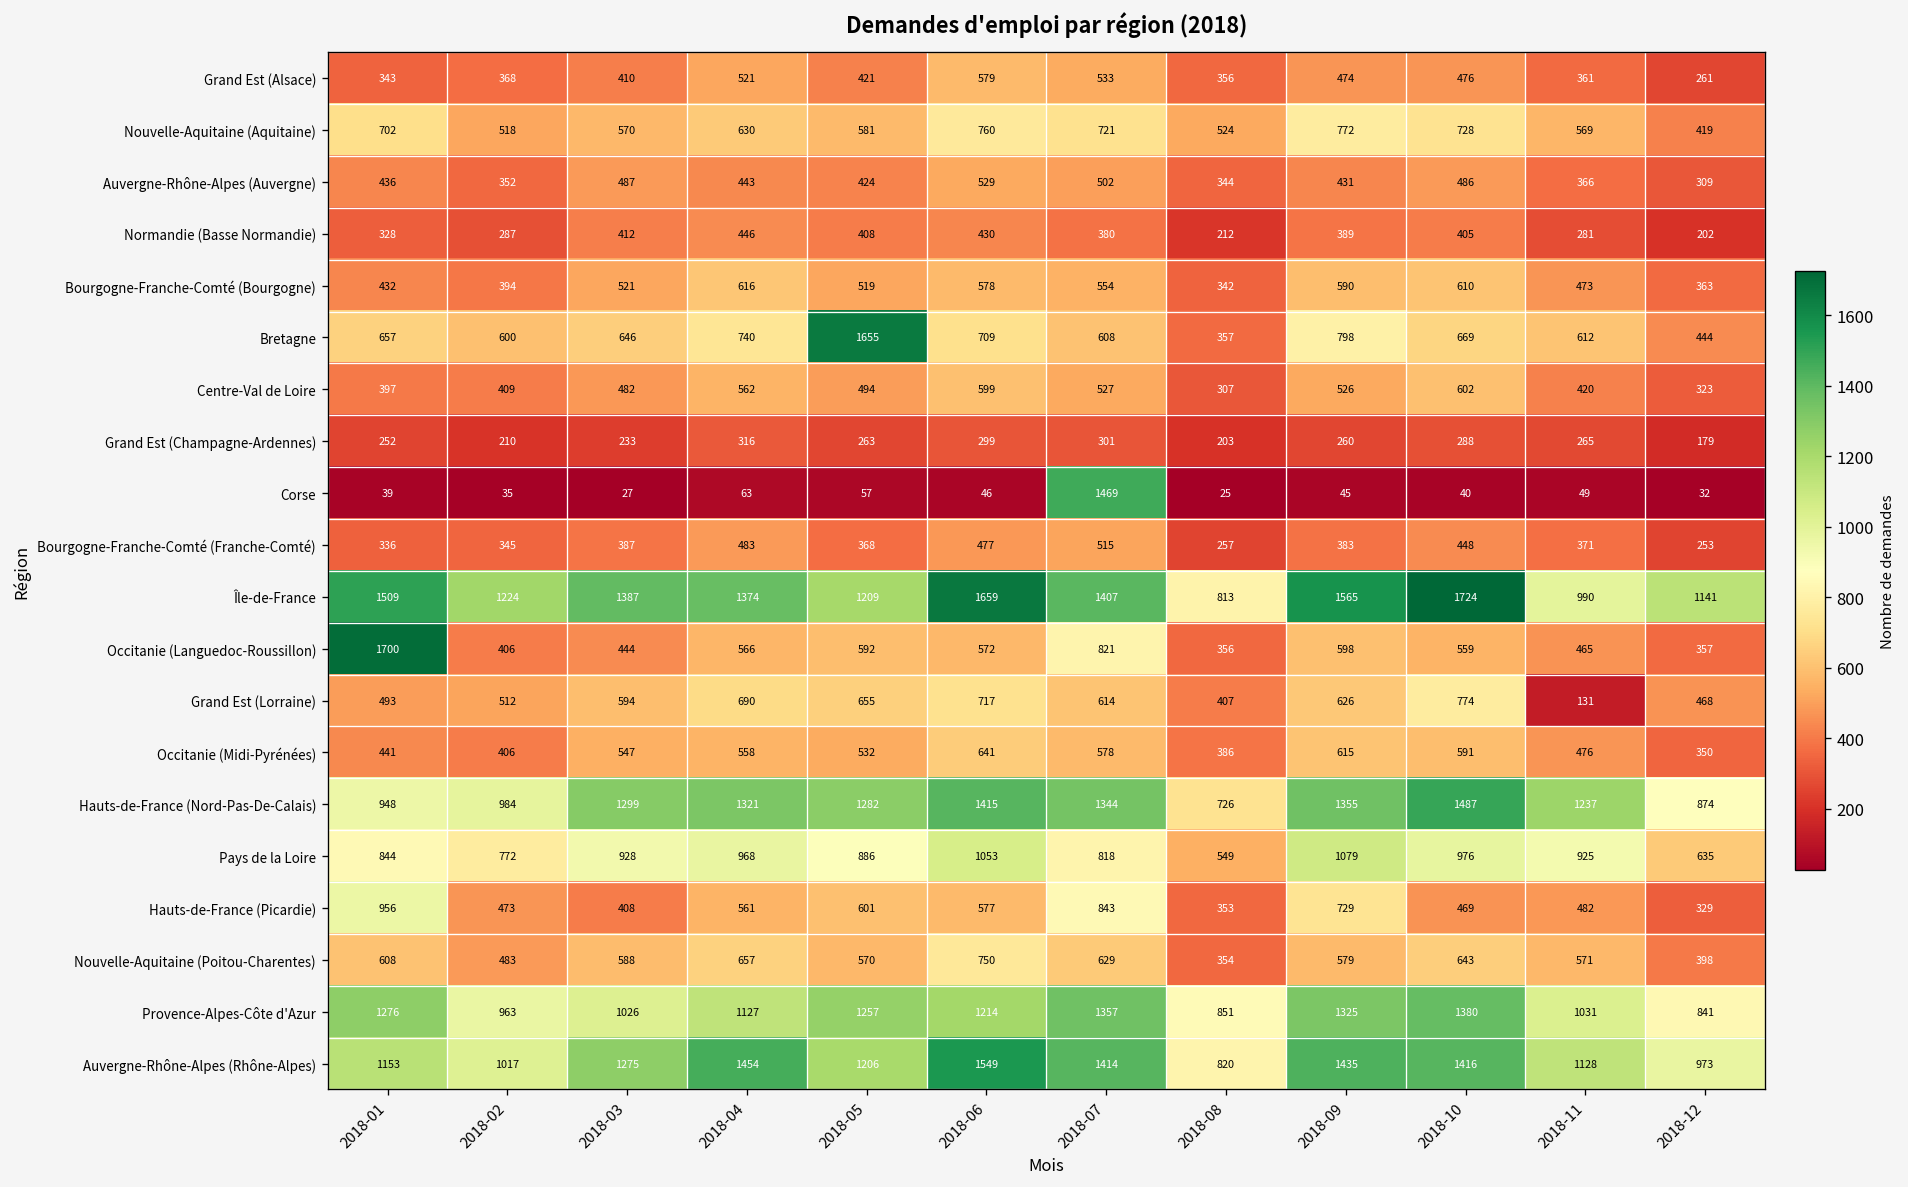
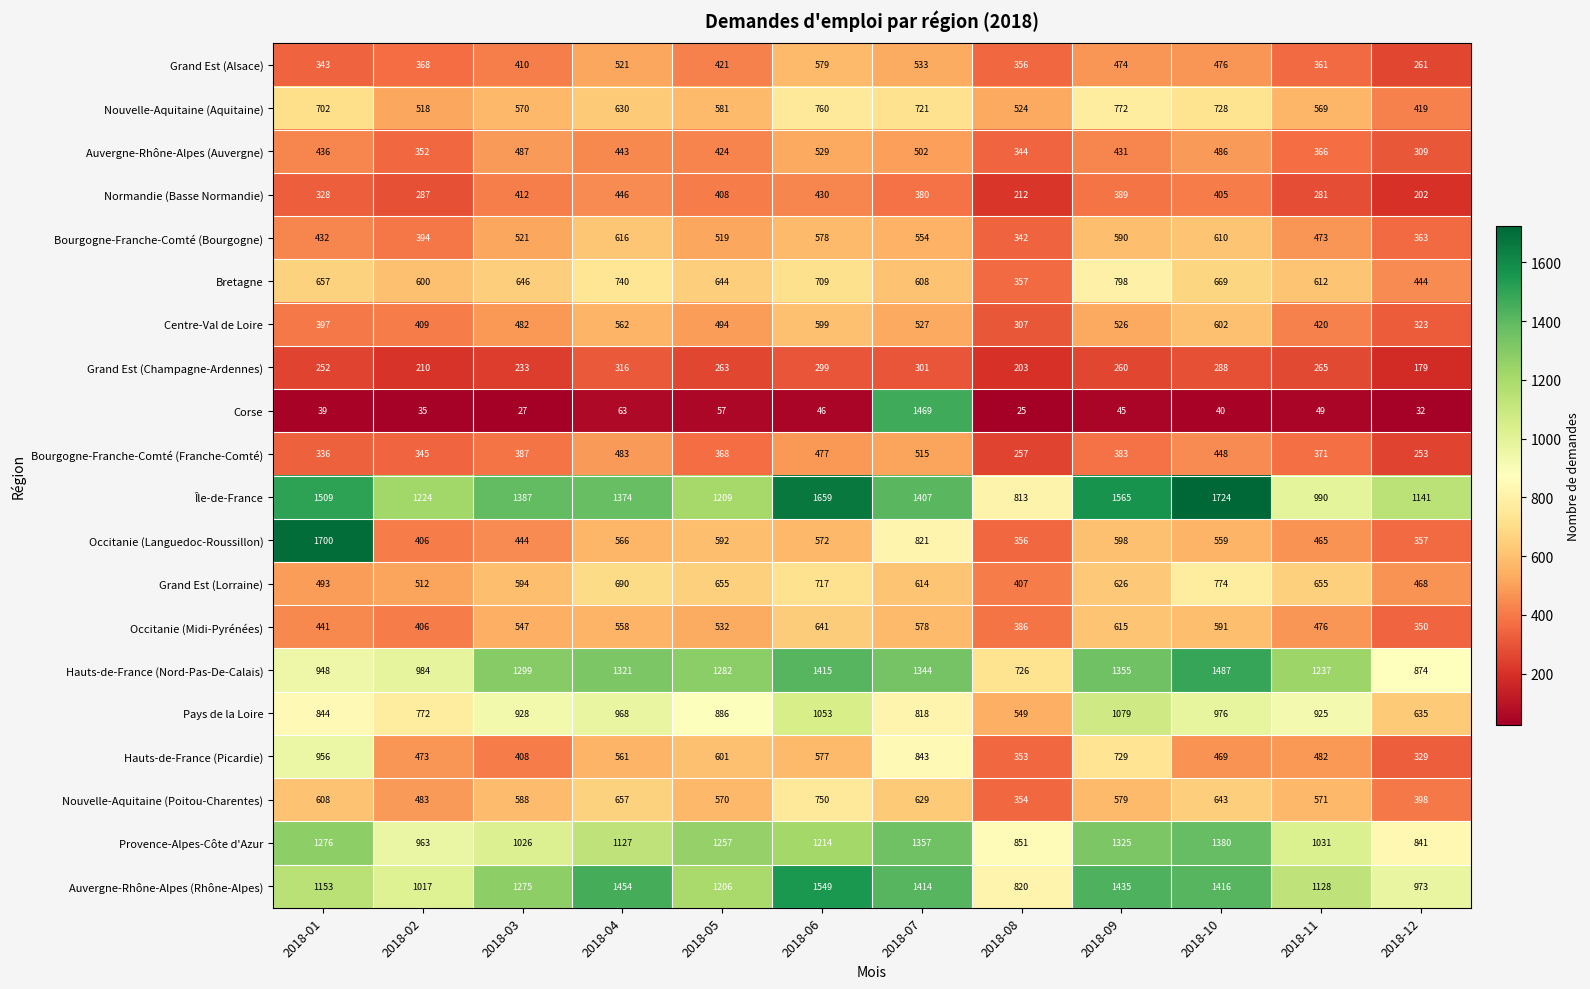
  {
    "Bretagne": {
      "2018-01": 657,
      "2018-02": 600,
      "2018-03": 646,
      "2018-04": 740,
-     "2018-05": 1655,
+     "2018-05": 644,
      "2018-06": 709,
      "2018-07": 608,
      "2018-08": 357,
      "2018-09": 798,
      "2018-10": 669,
      "2018-11": 612,
      "2018-12": 444
    },
    "Grand Est (Lorraine)": {
      "2018-01": 493,
      "2018-02": 512,
      "2018-03": 594,
      "2018-04": 690,
      "2018-05": 655,
      "2018-06": 717,
      "2018-07": 614,
      "2018-08": 407,
      "2018-09": 626,
      "2018-10": 774,
-     "2018-11": 131,
+     "2018-11": 655,
      "2018-12": 468
    }
  }
